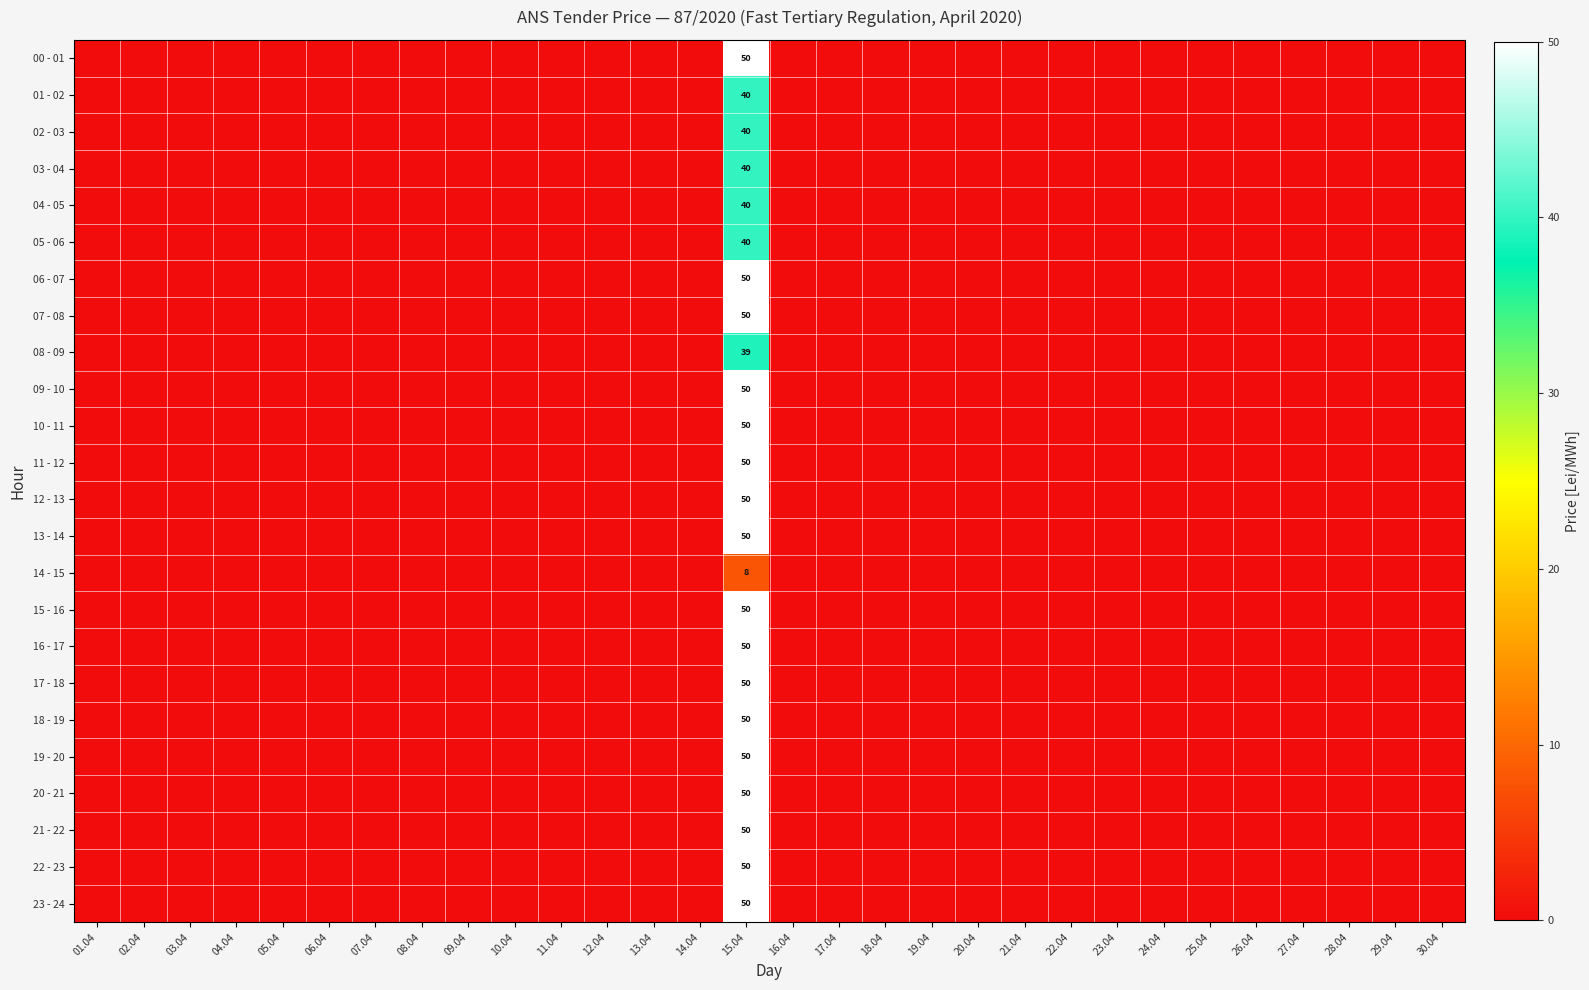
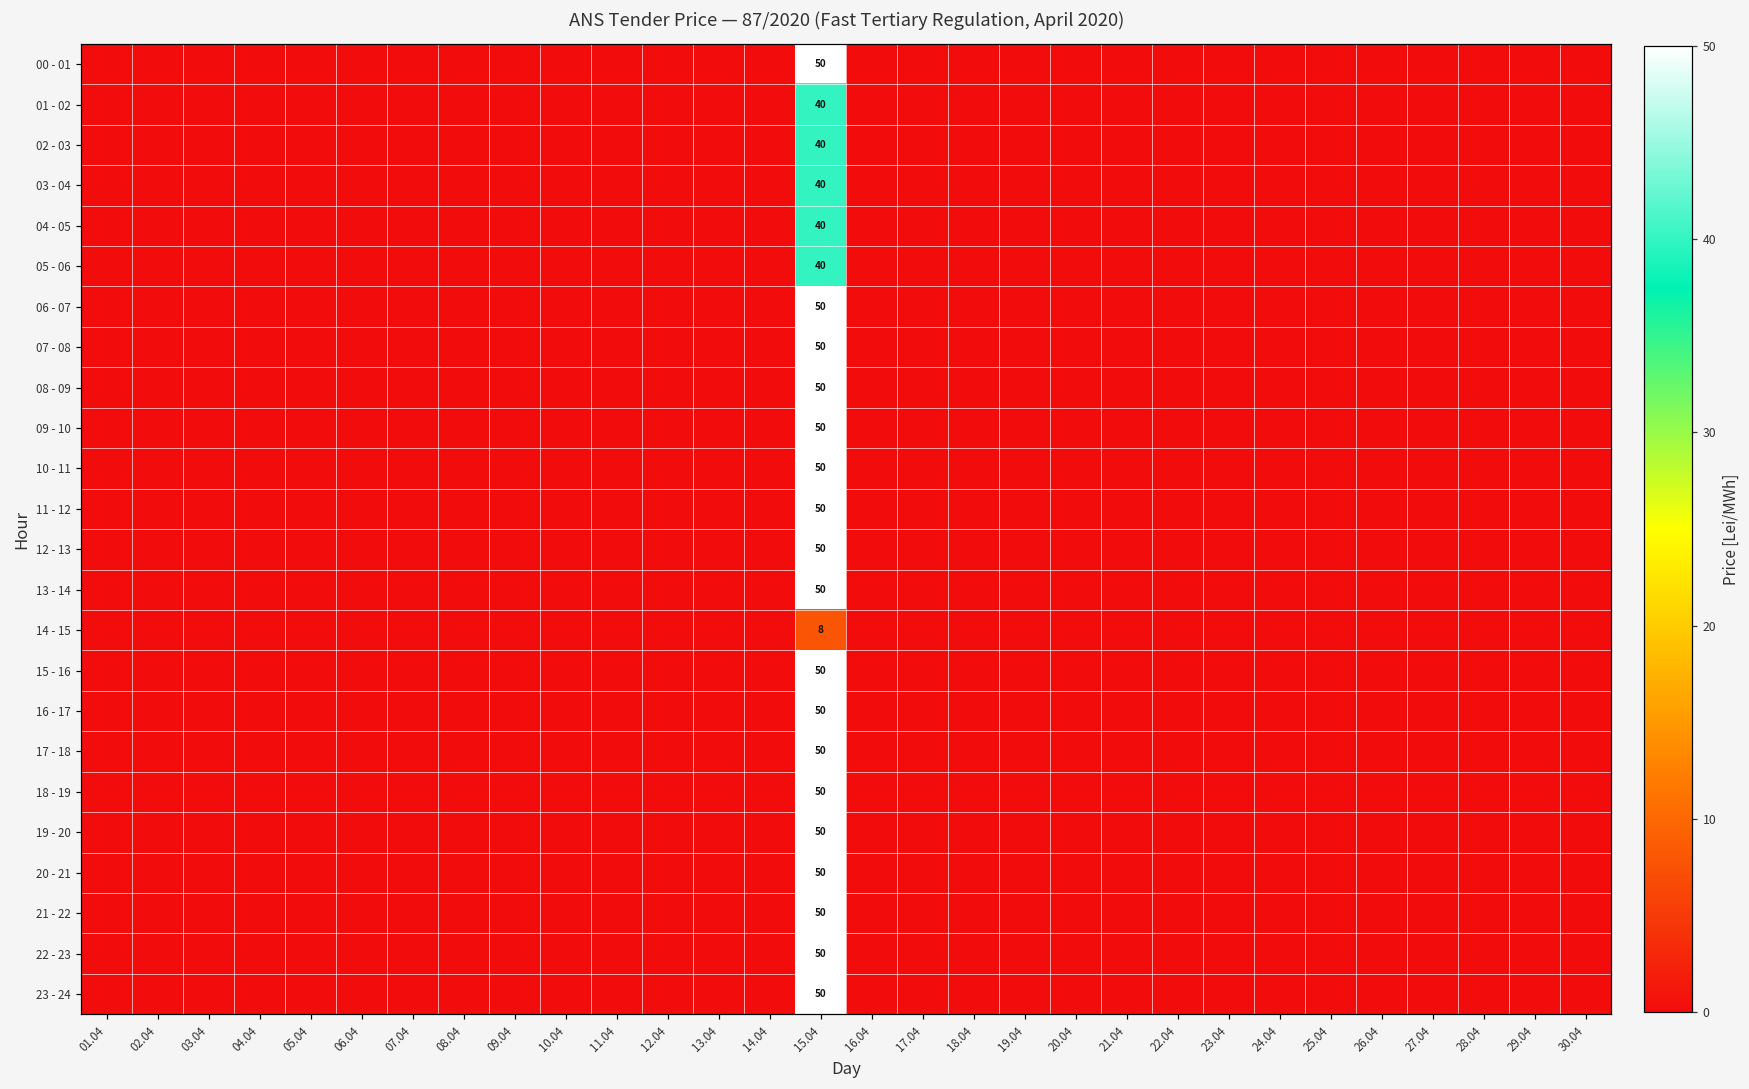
  {
    "00 - 01": {
      "15.04": 50
    },
    "01 - 02": {
      "15.04": 40
    },
    "02 - 03": {
      "15.04": 40
    },
    "03 - 04": {
      "15.04": 40
    },
    "04 - 05": {
      "15.04": 40
    },
    "05 - 06": {
      "15.04": 40
    },
    "06 - 07": {
      "15.04": 50
    },
    "07 - 08": {
      "15.04": 50
    },
    "08 - 09": {
-     "15.04": 39
+     "15.04": 50
    },
    "09 - 10": {
      "15.04": 50
    },
    "10 - 11": {
      "15.04": 50
    },
    "11 - 12": {
      "15.04": 50
    },
    "12 - 13": {
      "15.04": 50
    },
    "13 - 14": {
      "15.04": 50
    },
    "14 - 15": {
      "15.04": 8
    },
    "15 - 16": {
      "15.04": 50
    },
    "16 - 17": {
      "15.04": 50
    },
    "17 - 18": {
      "15.04": 50
    },
    "18 - 19": {
      "15.04": 50
    },
    "19 - 20": {
      "15.04": 50
    },
    "20 - 21": {
      "15.04": 50
    },
    "21 - 22": {
      "15.04": 50
    },
    "22 - 23": {
      "15.04": 50
    },
    "23 - 24": {
      "15.04": 50
    }
  }
